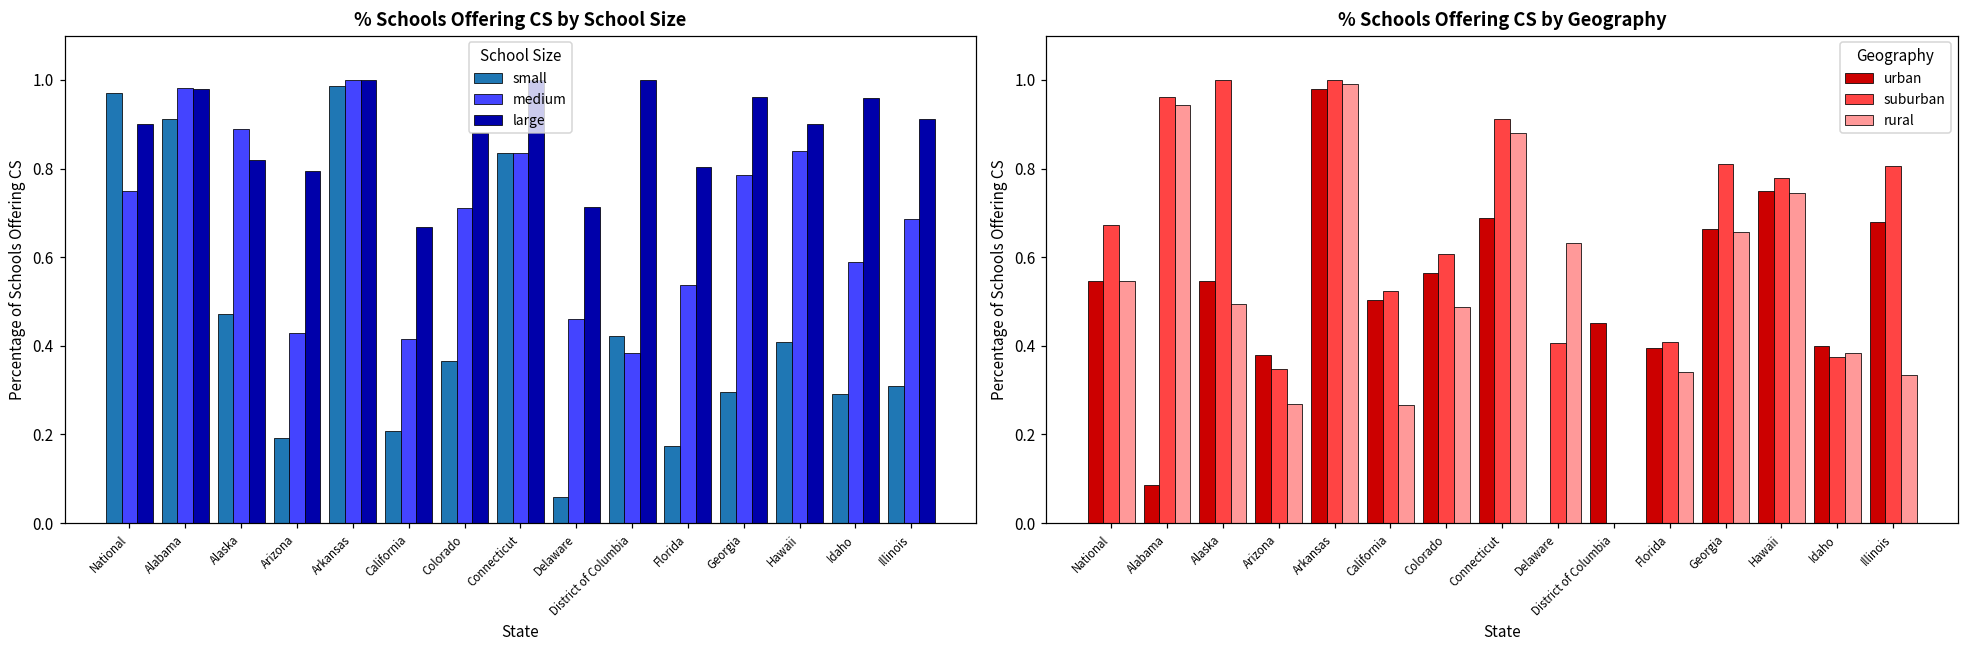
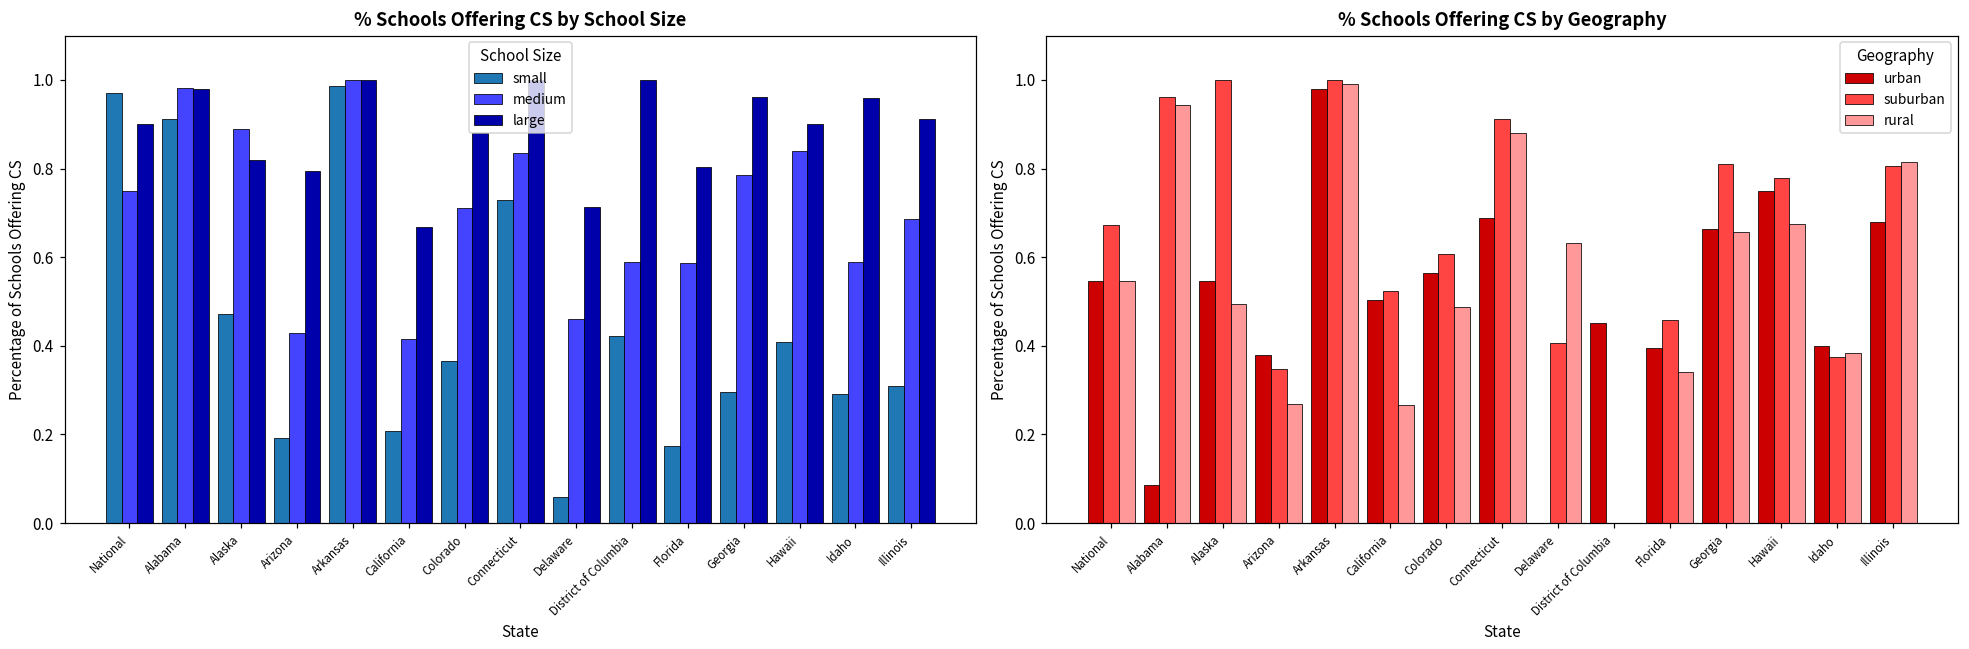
  {
    "% Schools Offering CS by School Size": {
      "small": {
        "National": 0.97,
        "Alabama": 0.91,
        "Alaska": 0.47,
        "Arizona": 0.19,
        "Arkansas": 0.99,
        "California": 0.21,
        "Colorado": 0.37,
-       "Connecticut": 0.84,
+       "Connecticut": 0.73,
        "Delaware": 0.06,
        "District of Columbia": 0.42,
        "Florida": 0.18,
        "Georgia": 0.30,
        "Hawaii": 0.41,
        "Idaho": 0.29,
        "Illinois": 0.31
      },
      "medium": {
        "National": 0.75,
        "Alabama": 0.98,
        "Alaska": 0.89,
        "Arizona": 0.43,
        "Arkansas": 1.00,
        "California": 0.41,
        "Colorado": 0.71,
        "Connecticut": 0.83,
        "Delaware": 0.46,
-       "District of Columbia": 0.38,
-       "Florida": 0.54,
+       "District of Columbia": 0.59,
+       "Florida": 0.59,
        "Georgia": 0.79,
        "Hawaii": 0.84,
        "Idaho": 0.59,
        "Illinois": 0.69
      },
      "large": {
        "National": 0.90,
        "Alabama": 0.98,
        "Alaska": 0.82,
        "Arizona": 0.79,
        "Arkansas": 1.00,
        "California": 0.67,
        "Colorado": 0.88,
        "Delaware": 0.71,
        "District of Columbia": 1.00,
        "Florida": 0.80,
        "Georgia": 0.96,
        "Hawaii": 0.90,
        "Idaho": 0.96,
        "Illinois": 0.91
      }
    },
    "% Schools Offering CS by Geography": {
      "urban": {
        "National": 0.55,
        "Alabama": 0.09,
        "Alaska": 0.55,
        "Arizona": 0.38,
        "Arkansas": 0.98,
        "California": 0.50,
        "Colorado": 0.57,
        "Connecticut": 0.69,
        "Delaware": 0.00,
        "District of Columbia": 0.45,
        "Florida": 0.39,
        "Georgia": 0.66,
        "Hawaii": 0.75,
        "Idaho": 0.40,
        "Illinois": 0.68
      },
      "suburban": {
        "National": 0.67,
        "Alabama": 0.96,
        "Alaska": 1.00,
        "Arizona": 0.35,
        "Arkansas": 1.00,
        "California": 0.52,
        "Colorado": 0.61,
        "Connecticut": 0.91,
        "Delaware": 0.41,
        "District of Columbia": 0.00,
-       "Florida": 0.41,
+       "Florida": 0.46,
        "Georgia": 0.81,
        "Hawaii": 0.78,
        "Idaho": 0.38,
        "Illinois": 0.81
      },
      "rural": {
        "National": 0.55,
        "Alabama": 0.94,
        "Alaska": 0.49,
        "Arizona": 0.27,
        "Arkansas": 0.99,
        "California": 0.27,
        "Colorado": 0.49,
        "Connecticut": 0.88,
        "Delaware": 0.63,
        "District of Columbia": 0.00,
        "Florida": 0.34,
        "Georgia": 0.66,
-       "Hawaii": 0.75,
+       "Hawaii": 0.68,
        "Idaho": 0.38,
-       "Illinois": 0.33
+       "Illinois": 0.81
      }
    }
  }
